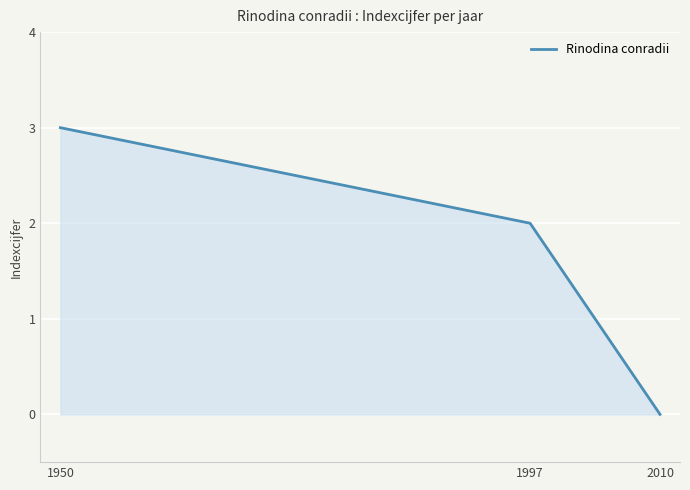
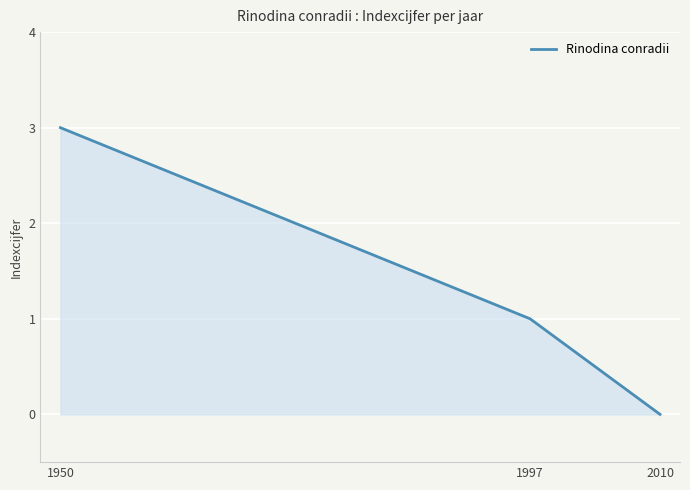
  {
    "1950": 3,
-   "1997": 2,
+   "1997": 1,
    "2010": 0
  }
